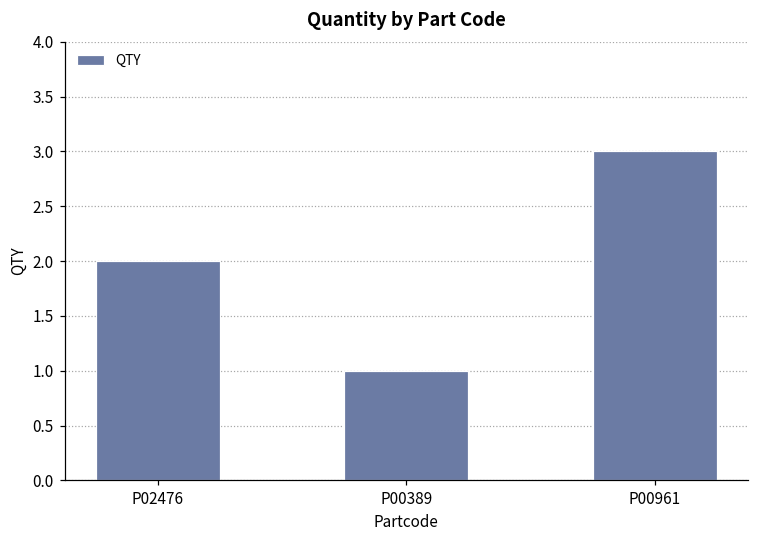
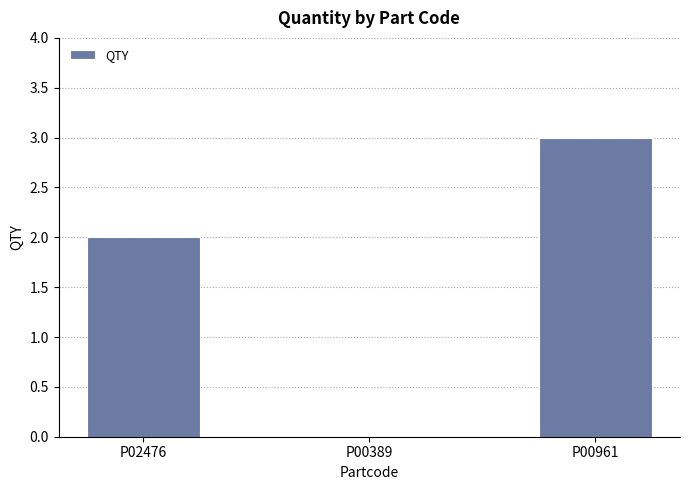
  {
    "P02476": 2,
-   "P00389": 1,
+   "P00389": 0,
    "P00961": 3
  }
